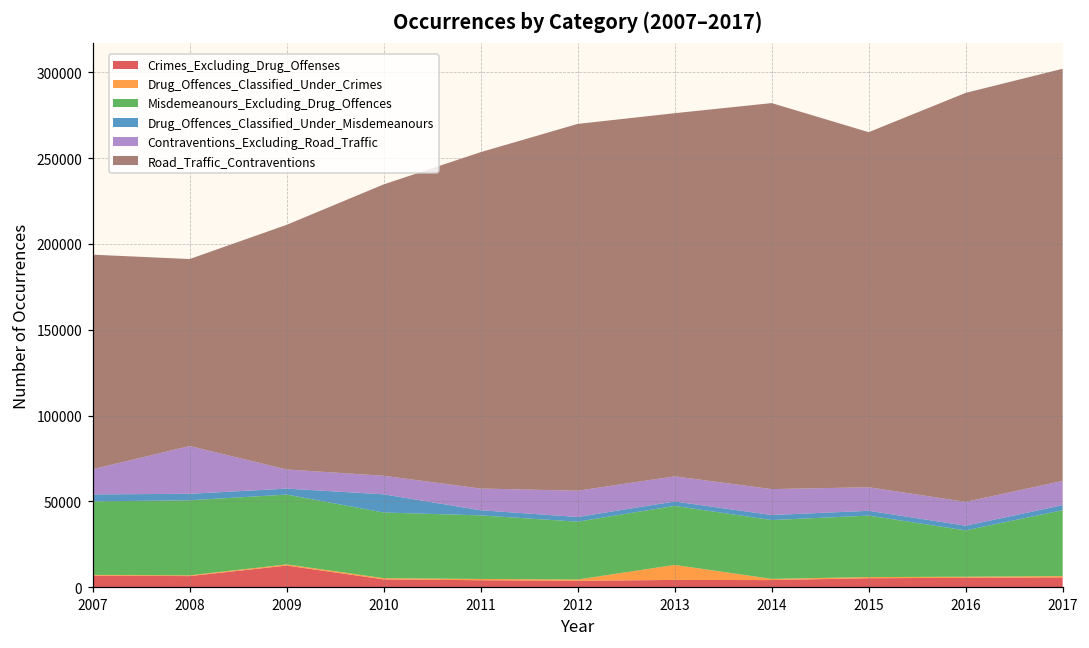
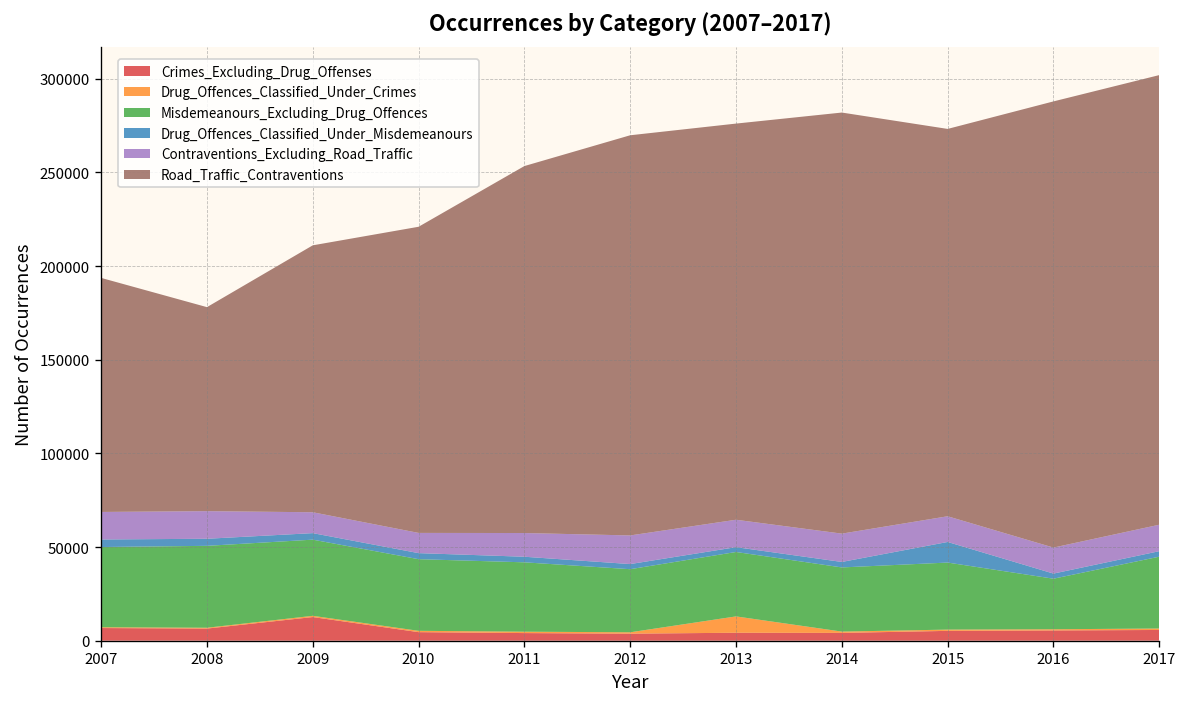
  {
    "Crimes_Excluding_Drug_Offenses": {
      "2013": 4000
    },
    "Drug_Offences_Classified_Under_Crimes": {
      "2013": 9000
    },
    "Misdemeanours_Excluding_Drug_Offences": {
      "2007": 43000,
      "2008": 44000,
      "2009": 41000,
      "2010": 38000,
      "2011": 37000,
      "2012": 34000,
      "2013": 34000,
      "2014": 34000,
      "2015": 36000,
      "2016": 27000,
      "2017": 38000
    },
    "Drug_Offences_Classified_Under_Misdemeanours": {
      "2007": 4000,
      "2008": 4000,
      "2009": 3000,
-     "2010": 11000,
+     "2010": 3000,
      "2011": 3000,
      "2012": 3000,
      "2013": 3000,
      "2014": 3000,
-     "2015": 3000,
+     "2015": 11000,
      "2016": 3000,
      "2017": 3000
    },
    "Contraventions_Excluding_Road_Traffic": {
      "2007": 15000,
-     "2008": 28000,
+     "2008": 15000,
      "2009": 11000,
      "2010": 11000,
      "2011": 13000,
      "2012": 15000,
      "2013": 15000,
      "2014": 15000,
      "2015": 14000,
      "2016": 14000,
      "2017": 14000
    },
    "Road_Traffic_Contraventions": {
      "2007": 125000,
      "2008": 109000,
      "2009": 143000,
-     "2010": 170000,
+     "2010": 163000,
      "2011": 196000,
      "2012": 214000,
      "2013": 212000,
      "2014": 225000,
      "2015": 207000,
      "2016": 238000,
      "2017": 240000
    }
  }
